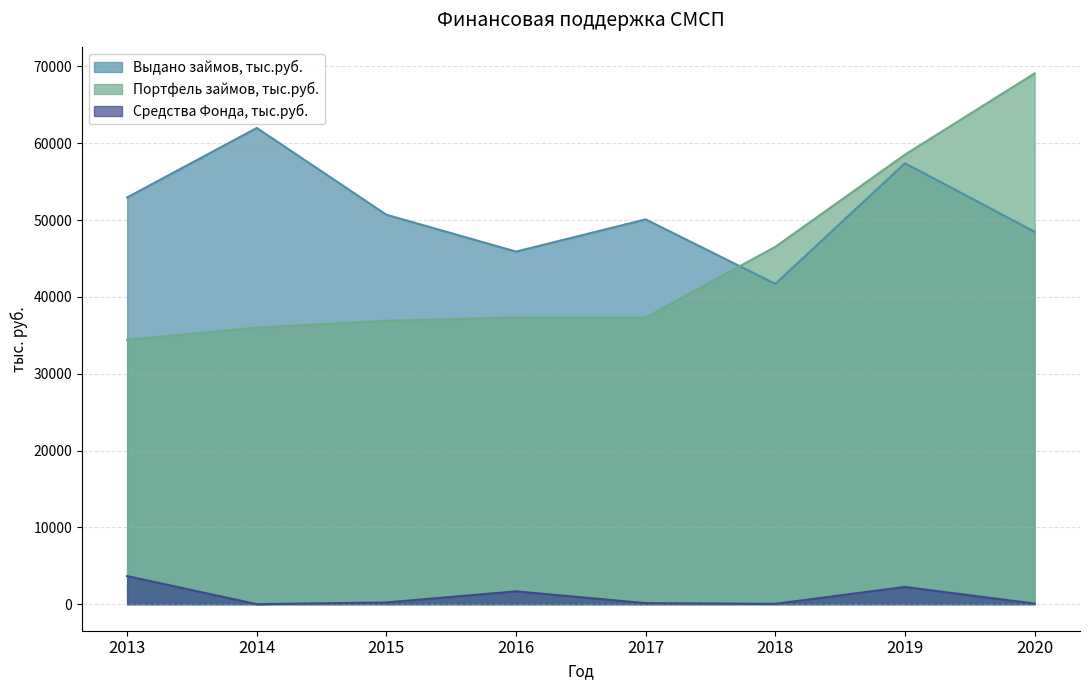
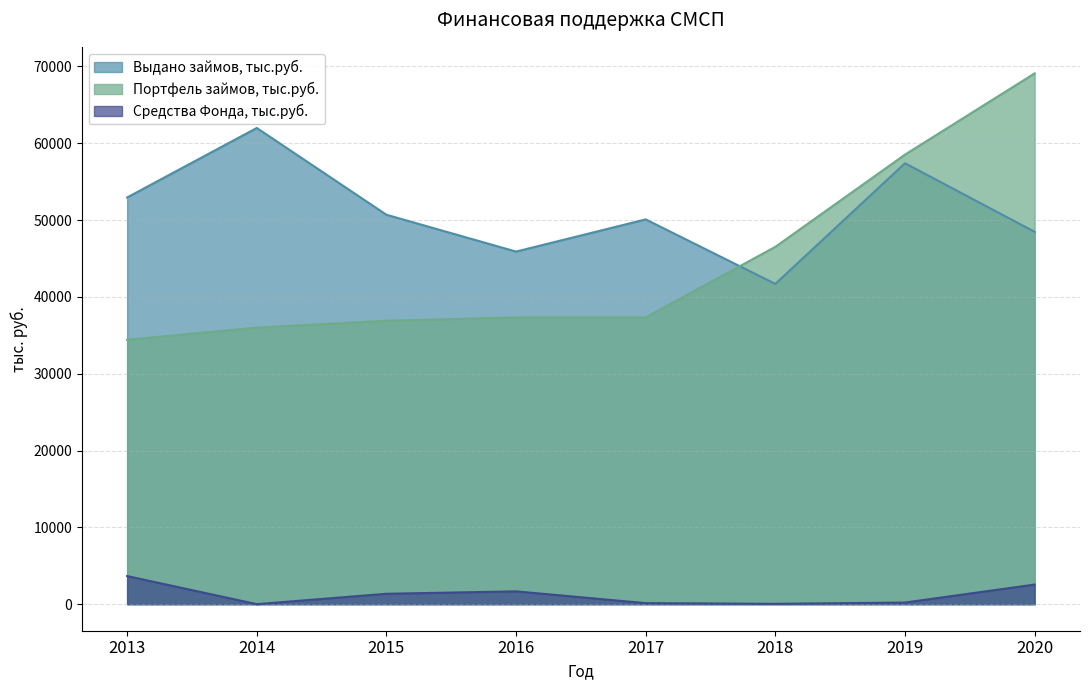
  {
    "Средства Фонда, тыс.руб.": {
      "2013": 4000,
      "2014": 0,
-     "2015": 0,
+     "2015": 1000,
      "2016": 2000,
      "2017": 0,
      "2018": 0,
-     "2019": 2000,
-     "2020": 0
+     "2019": 0,
+     "2020": 3000
    }
  }
